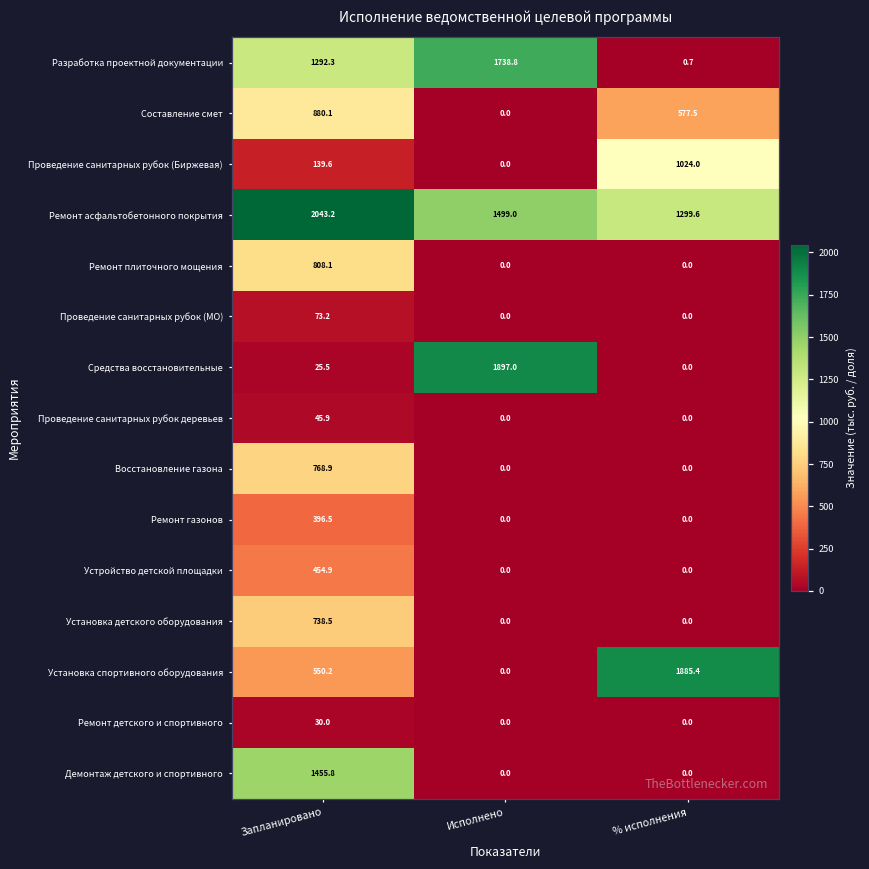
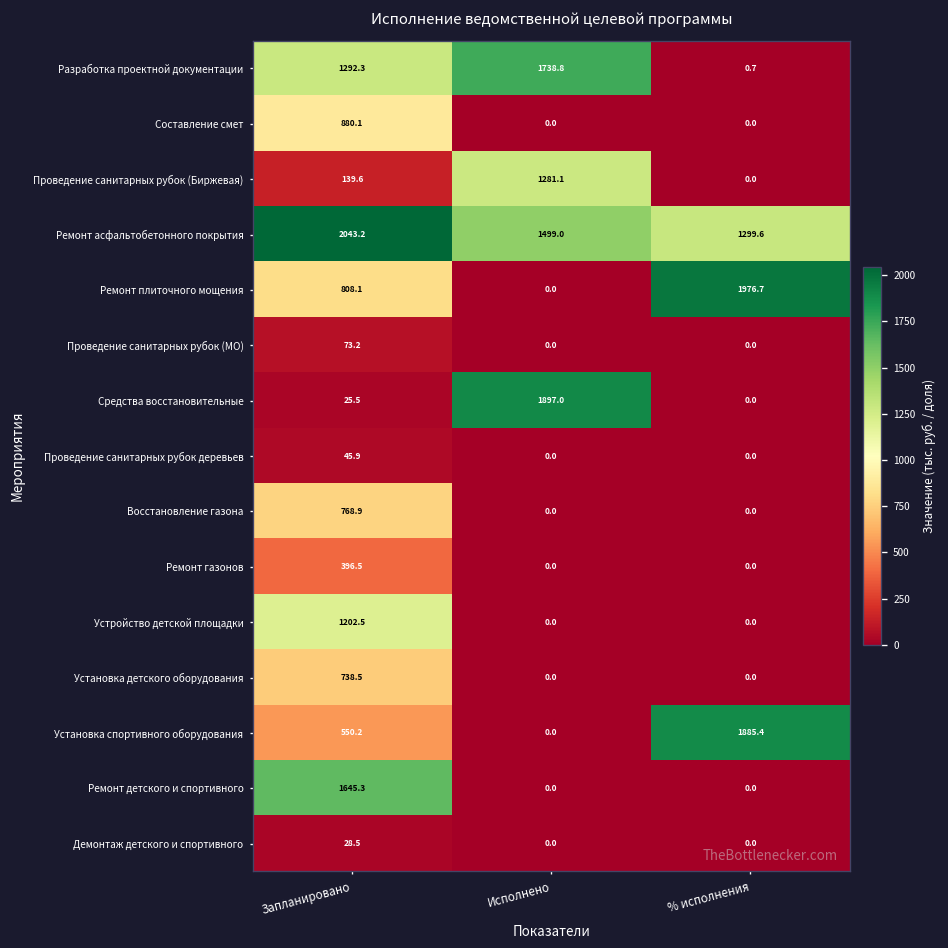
  {
    "Разработка проектной документации": {
      "Запланировано": 1292.3,
      "Исполнено": 1738.8,
      "% исполнения": 0.7
    },
    "Составление смет": {
      "Запланировано": 880.1,
      "Исполнено": 0.0,
-     "% исполнения": 577.5
+     "% исполнения": 0.0
    },
    "Проведение санитарных рубок (Биржевая)": {
      "Запланировано": 139.6,
-     "Исполнено": 0.0,
-     "% исполнения": 1024.0
+     "Исполнено": 1281.1,
+     "% исполнения": 0.0
    },
    "Ремонт асфальтобетонного покрытия": {
      "Запланировано": 2043.2,
      "Исполнено": 1499.0,
      "% исполнения": 1299.6
    },
    "Ремонт плиточного мощения": {
      "Запланировано": 808.1,
      "Исполнено": 0.0,
-     "% исполнения": 0.0
+     "% исполнения": 1976.7
    },
    "Проведение санитарных рубок (МО)": {
      "Запланировано": 73.2,
      "Исполнено": 0.0,
      "% исполнения": 0.0
    },
    "Средства восстановительные": {
      "Запланировано": 25.5,
      "Исполнено": 1897.0,
      "% исполнения": 0.0
    },
    "Проведение санитарных рубок деревьев": {
      "Запланировано": 45.9,
      "Исполнено": 0.0,
      "% исполнения": 0.0
    },
    "Восстановление газона": {
      "Запланировано": 768.9,
      "Исполнено": 0.0,
      "% исполнения": 0.0
    },
    "Ремонт газонов": {
      "Запланировано": 396.5,
      "Исполнено": 0.0,
      "% исполнения": 0.0
    },
    "Устройство детской площадки": {
-     "Запланировано": 454.9,
+     "Запланировано": 1202.5,
      "Исполнено": 0.0,
      "% исполнения": 0.0
    },
    "Установка детского оборудования": {
      "Запланировано": 738.5,
      "Исполнено": 0.0,
      "% исполнения": 0.0
    },
    "Установка спортивного оборудования": {
      "Запланировано": 550.2,
      "Исполнено": 0.0,
      "% исполнения": 1885.4
    },
    "Ремонт детского и спортивного": {
-     "Запланировано": 30.0,
+     "Запланировано": 1645.3,
      "Исполнено": 0.0,
      "% исполнения": 0.0
    },
    "Демонтаж детского и спортивного": {
-     "Запланировано": 1455.8,
+     "Запланировано": 28.5,
      "Исполнено": 0.0
    }
  }
